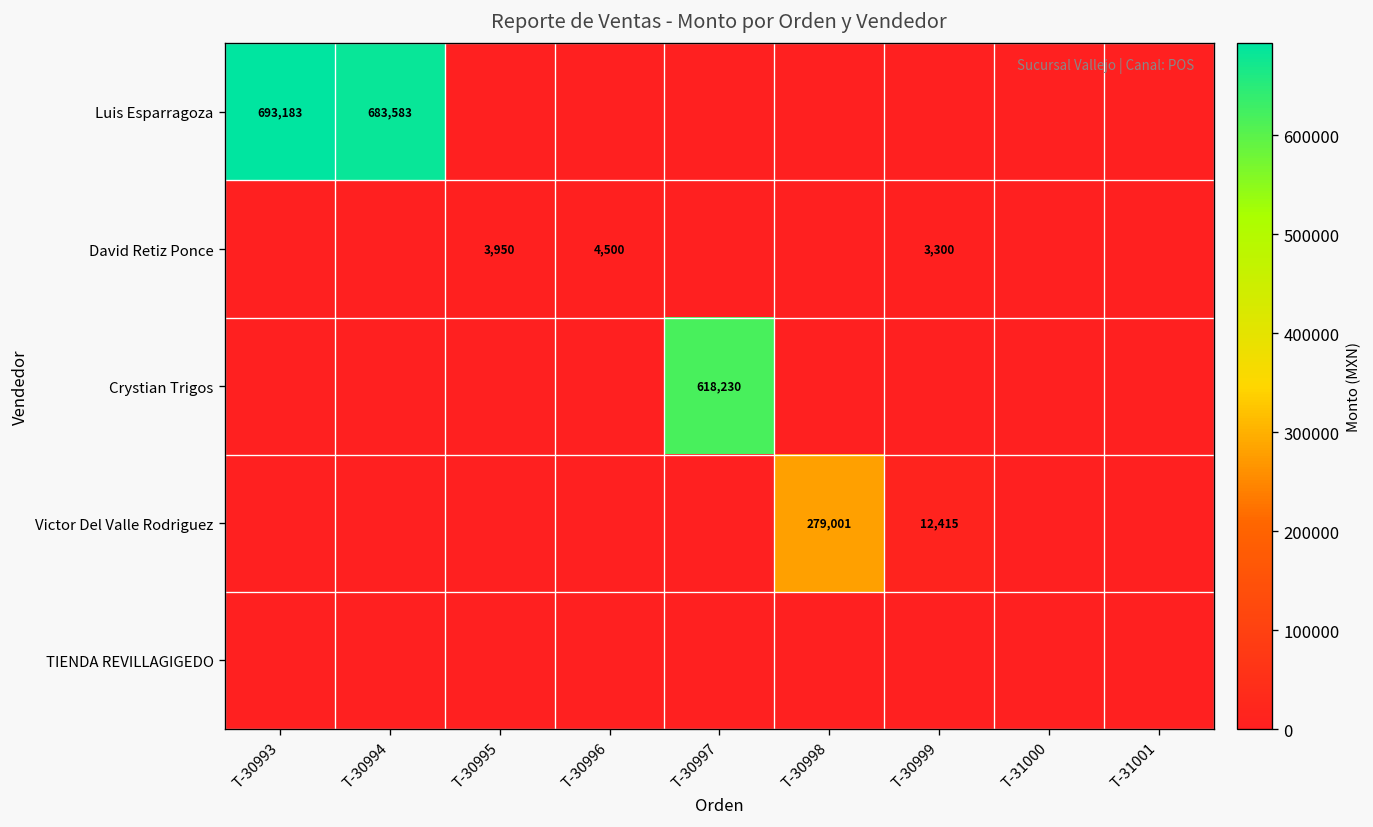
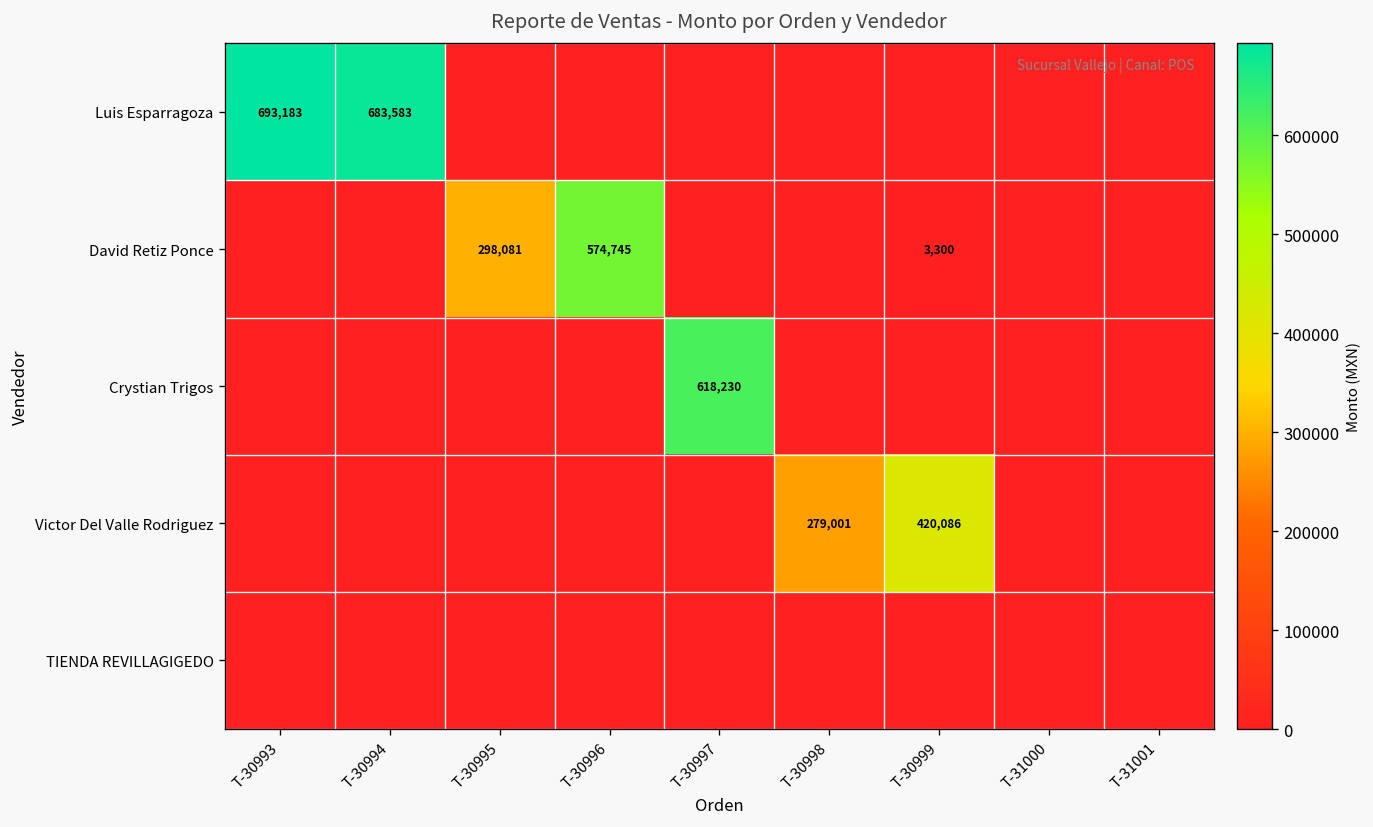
  {
    "Luis Esparragoza": {
      "T-30993": "693,183",
      "T-30994": "683,583"
    },
    "David Retiz Ponce": {
-     "T-30995": "3,950",
-     "T-30996": "4,500",
+     "T-30995": "298,081",
+     "T-30996": "574,745",
      "T-30999": "3,300"
    },
    "Crystian Trigos": {
      "T-30997": "618,230"
    },
    "Victor Del Valle Rodriguez": {
      "T-30998": "279,001",
-     "T-30999": "12,415"
+     "T-30999": "420,086"
    }
  }
